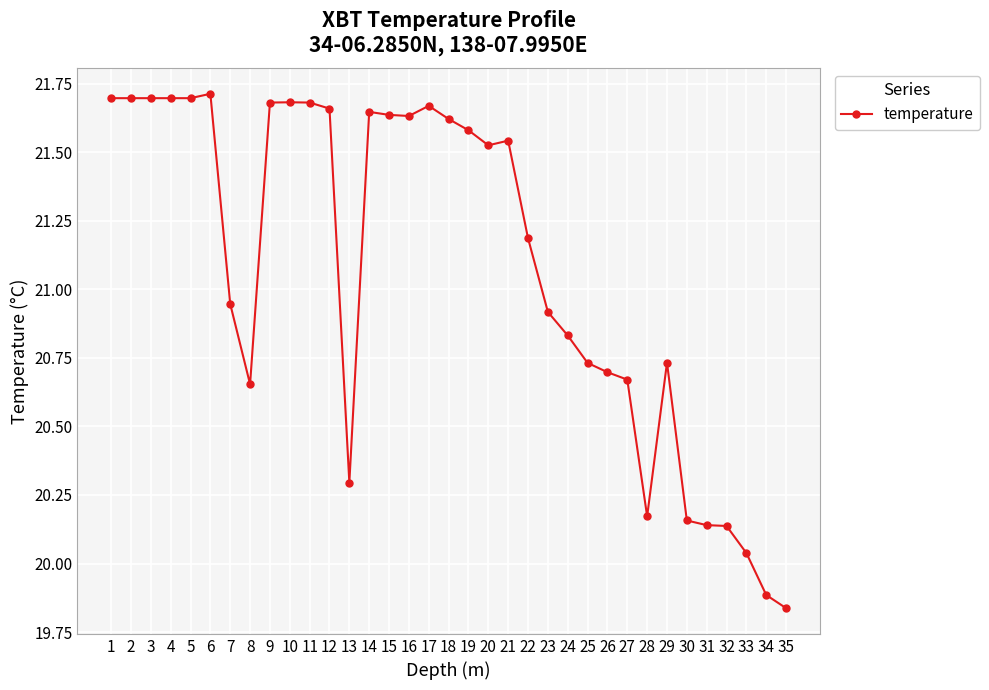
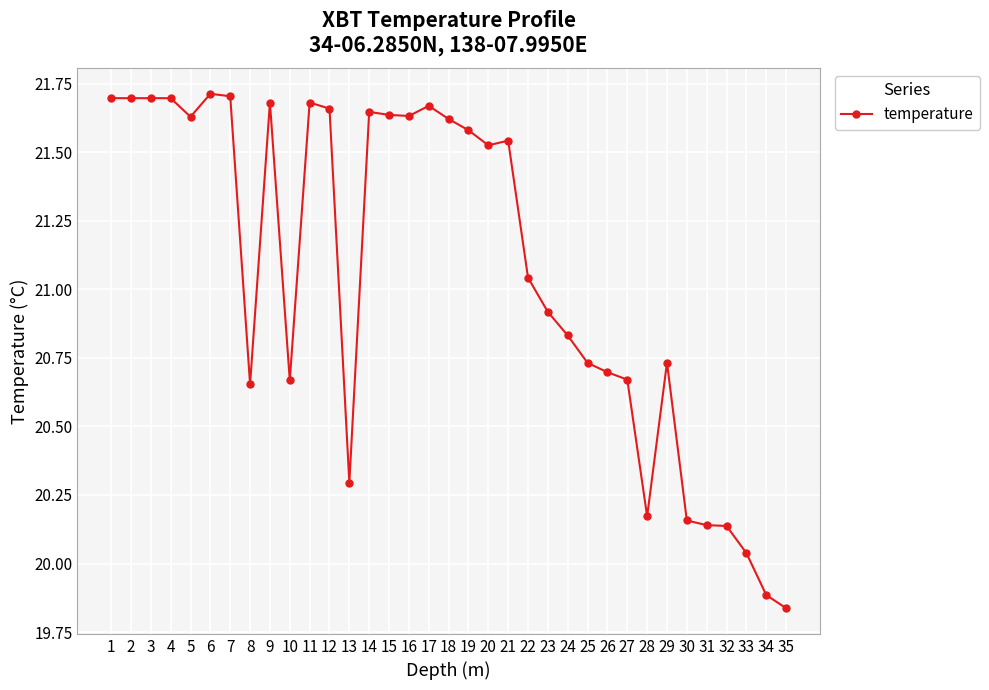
  {
    "1": 21.70,
    "2": 21.70,
    "3": 21.70,
    "4": 21.70,
-   "5": 21.70,
+   "5": 21.63,
    "6": 21.71,
-   "7": 20.95,
+   "7": 21.71,
    "8": 20.65,
    "9": 21.68,
-   "10": 21.68,
+   "10": 20.67,
    "11": 21.68,
    "12": 21.66,
    "13": 20.30,
    "14": 21.65,
    "15": 21.64,
    "16": 21.63,
    "17": 21.67,
    "18": 21.62,
    "19": 21.58,
    "20": 21.53,
    "21": 21.54,
-   "22": 21.19,
+   "22": 21.04,
    "23": 20.92,
    "24": 20.83,
    "25": 20.73,
    "26": 20.70,
    "27": 20.67,
    "28": 20.17,
    "29": 20.73,
    "30": 20.16,
    "31": 20.14,
    "32": 20.14,
    "33": 20.04,
    "34": 19.89,
    "35": 19.84
  }
